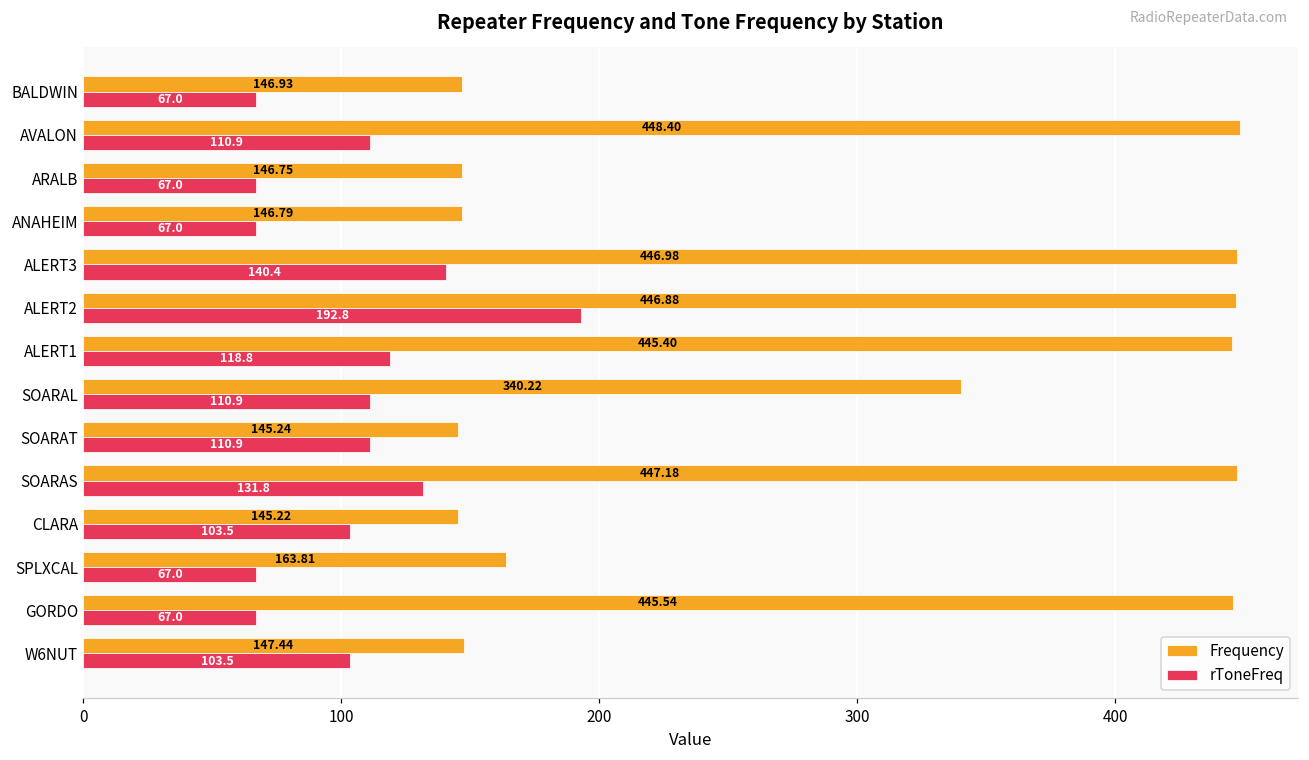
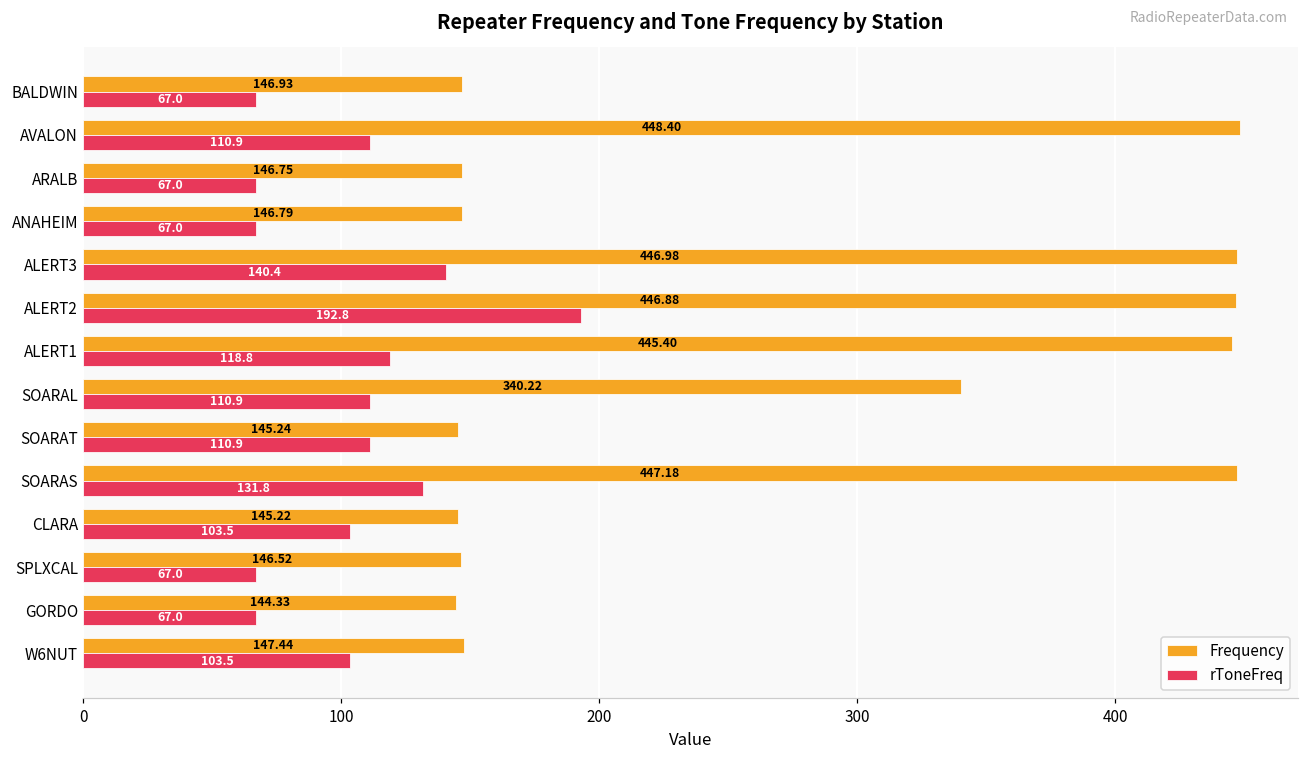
  {
    "Frequency": {
      "BALDWIN": 146.93,
      "AVALON": 448.40,
      "ARALB": 146.75,
      "ANAHEIM": 146.79,
      "ALERT3": 446.98,
      "ALERT2": 446.88,
      "ALERT1": 445.40,
      "SOARAL": 340.22,
      "SOARAT": 145.24,
      "SOARAS": 447.18,
      "CLARA": 145.22,
-     "SPLXCAL": 163.81,
-     "GORDO": 445.54,
+     "SPLXCAL": 146.52,
+     "GORDO": 144.33,
      "W6NUT": 147.44
    },
    "rToneFreq": {
      "BALDWIN": 67.0,
      "AVALON": 110.9,
      "ARALB": 67.0,
      "ANAHEIM": 67.0,
      "ALERT3": 140.4,
      "ALERT2": 192.8,
      "ALERT1": 118.8,
      "SOARAL": 110.9,
      "SOARAT": 110.9,
      "SOARAS": 131.8,
      "CLARA": 103.5,
      "SPLXCAL": 67.0,
      "GORDO": 67.0,
      "W6NUT": 103.5
    }
  }
